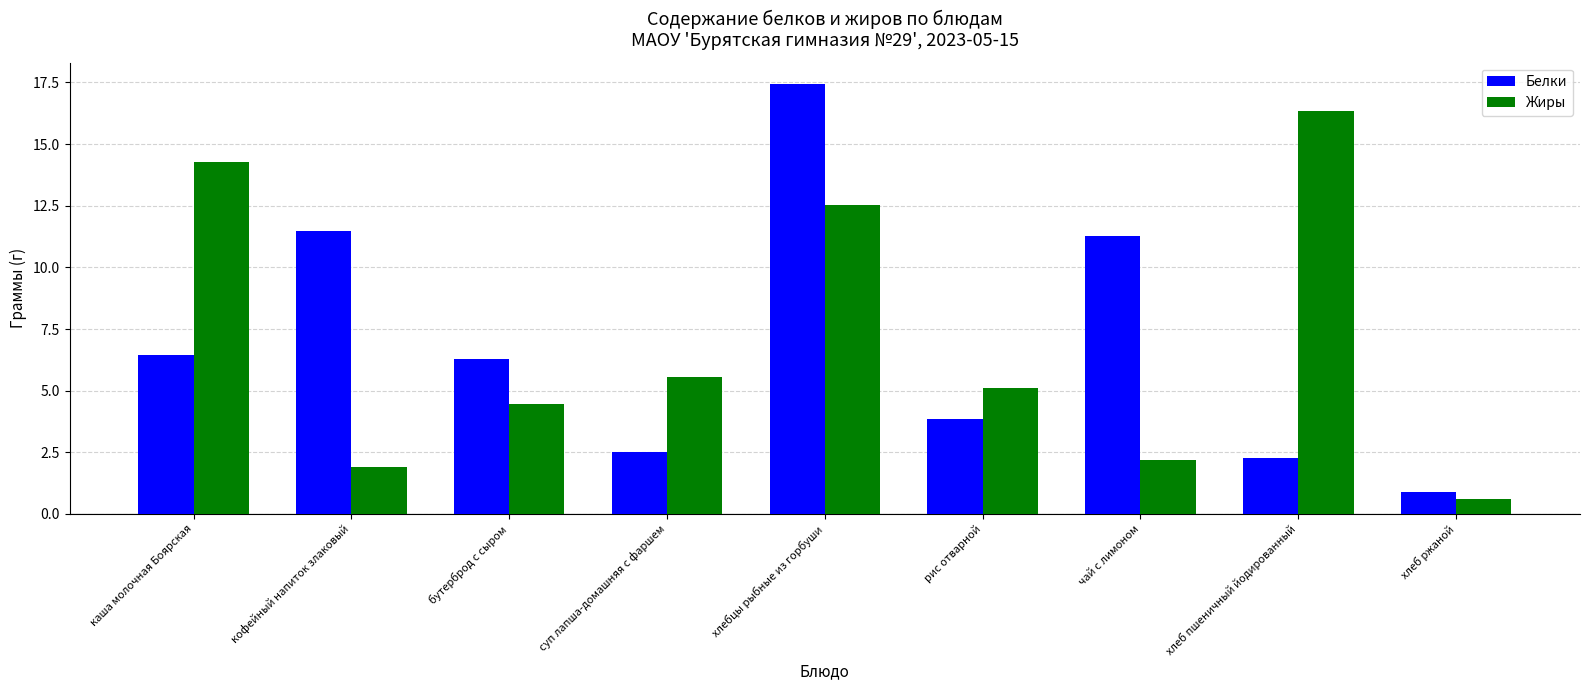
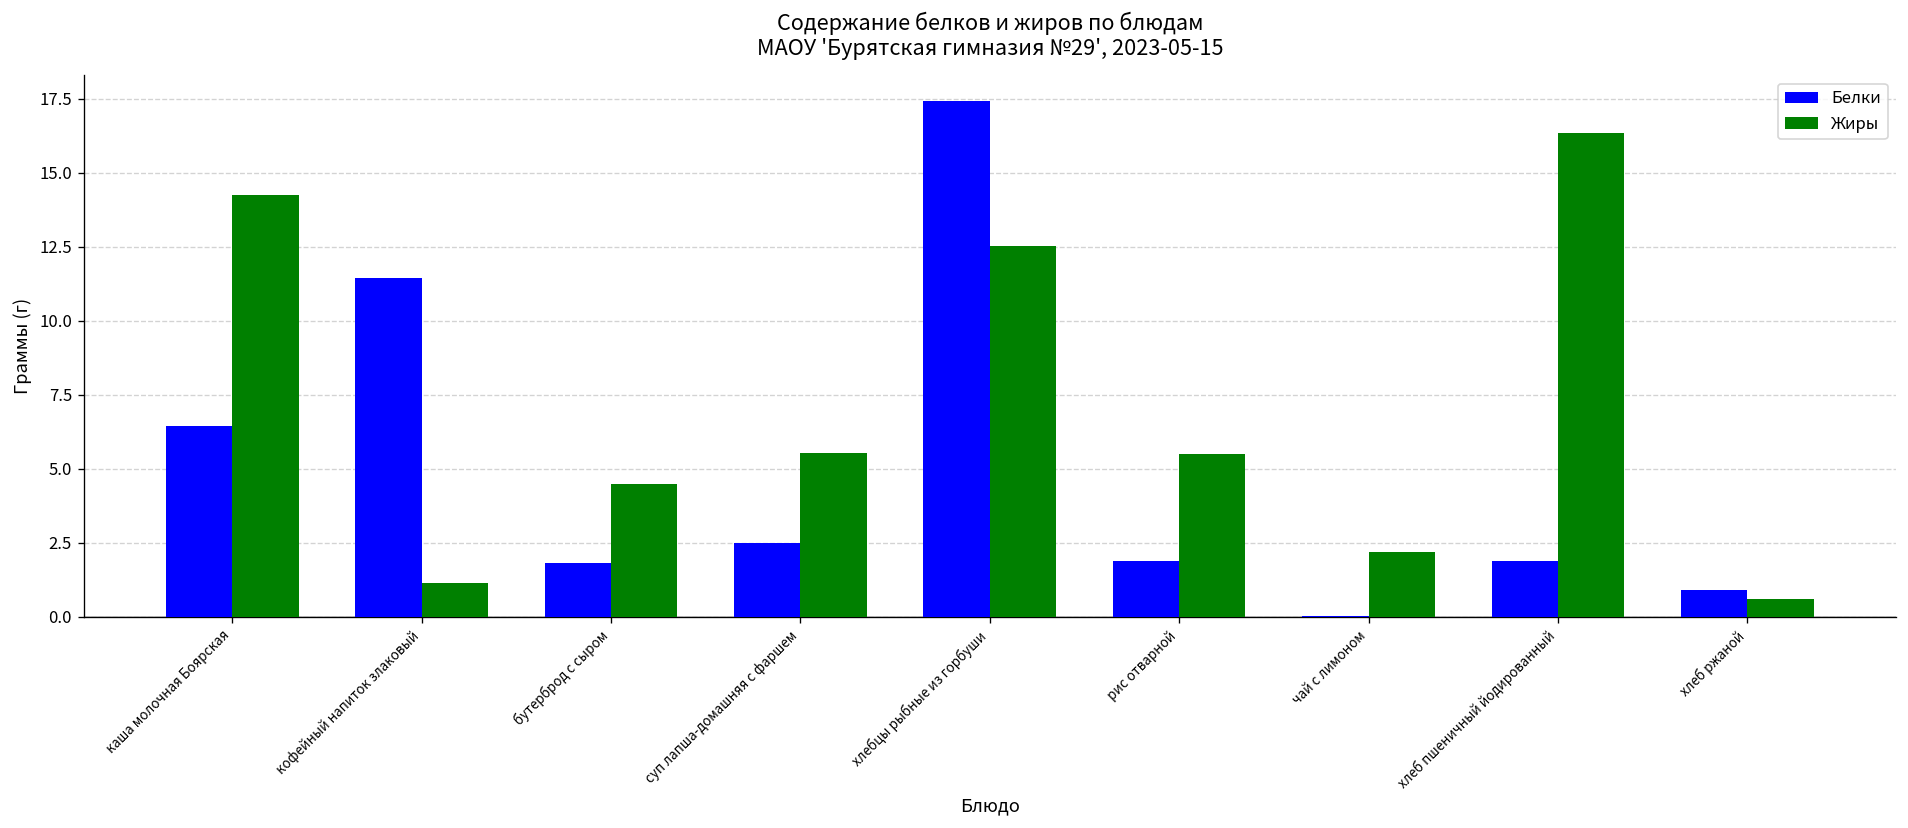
  {
    "Белки": {
      "каша молочная Боярская": 6.5,
      "кофейный напиток злаковый": 11.5,
-     "бутерброд с сыром": 6.3,
+     "бутерброд с сыром": 1.8,
      "суп лапша-домашняя с фаршем": 2.5,
      "хлебцы рыбные из горбуши": 17.4,
-     "рис отварной": 3.8,
-     "чай с лимоном": 11.3,
-     "хлеб пшеничный йодированный": 2.3,
+     "рис отварной": 1.9,
+     "чай с лимоном": 0.0,
+     "хлеб пшеничный йодированный": 1.9,
      "хлеб ржаной": 0.9
    },
    "Жиры": {
      "каша молочная Боярская": 14.3,
-     "кофейный напиток злаковый": 1.9,
+     "кофейный напиток злаковый": 1.1,
      "бутерброд с сыром": 4.5,
      "суп лапша-домашняя с фаршем": 5.5,
      "хлебцы рыбные из горбуши": 12.5,
-     "рис отварной": 5.1,
+     "рис отварной": 5.5,
      "чай с лимоном": 2.2,
      "хлеб пшеничный йодированный": 16.3,
      "хлеб ржаной": 0.6
    }
  }
